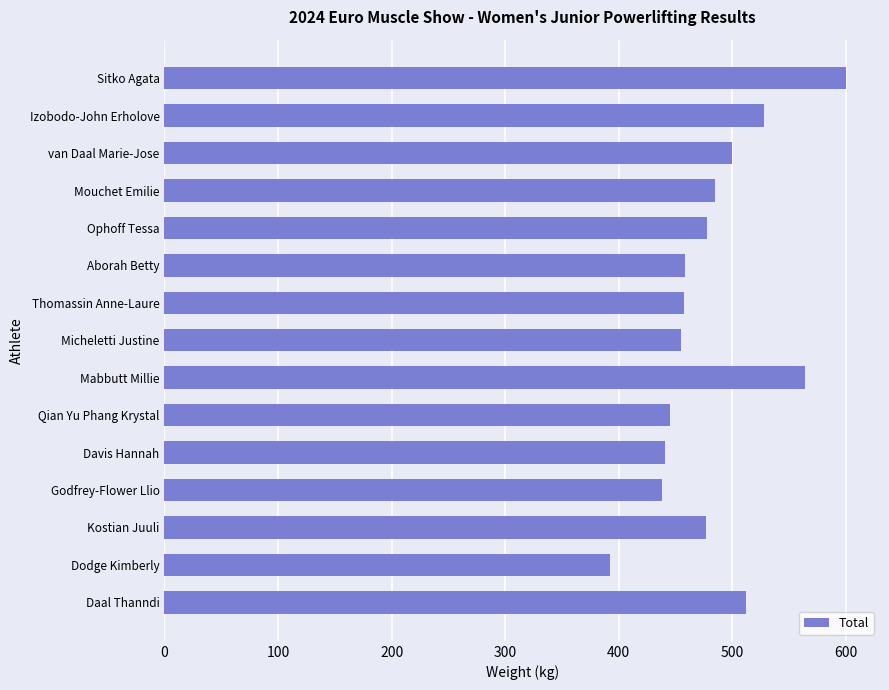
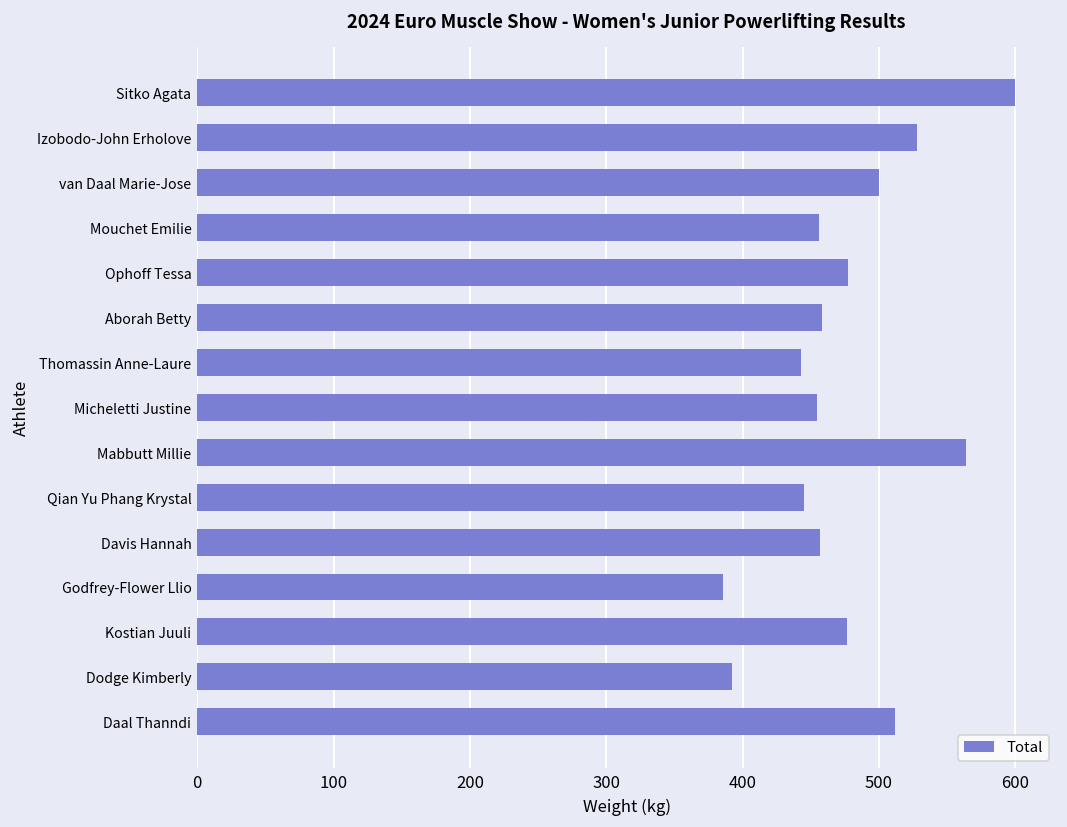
  {
    "Sitko Agata": 600,
    "Izobodo-John Erholove": 528,
    "van Daal Marie-Jose": 500,
-   "Mouchet Emilie": 485,
+   "Mouchet Emilie": 456,
    "Ophoff Tessa": 478,
    "Aborah Betty": 458,
-   "Thomassin Anne-Laure": 458,
+   "Thomassin Anne-Laure": 443,
    "Micheletti Justine": 455,
    "Mabbutt Millie": 564,
    "Qian Yu Phang Krystal": 445,
-   "Davis Hannah": 441,
-   "Godfrey-Flower Llio": 438,
+   "Davis Hannah": 457,
+   "Godfrey-Flower Llio": 386,
    "Kostian Juuli": 477,
    "Dodge Kimberly": 393,
    "Daal Thanndi": 512
  }
